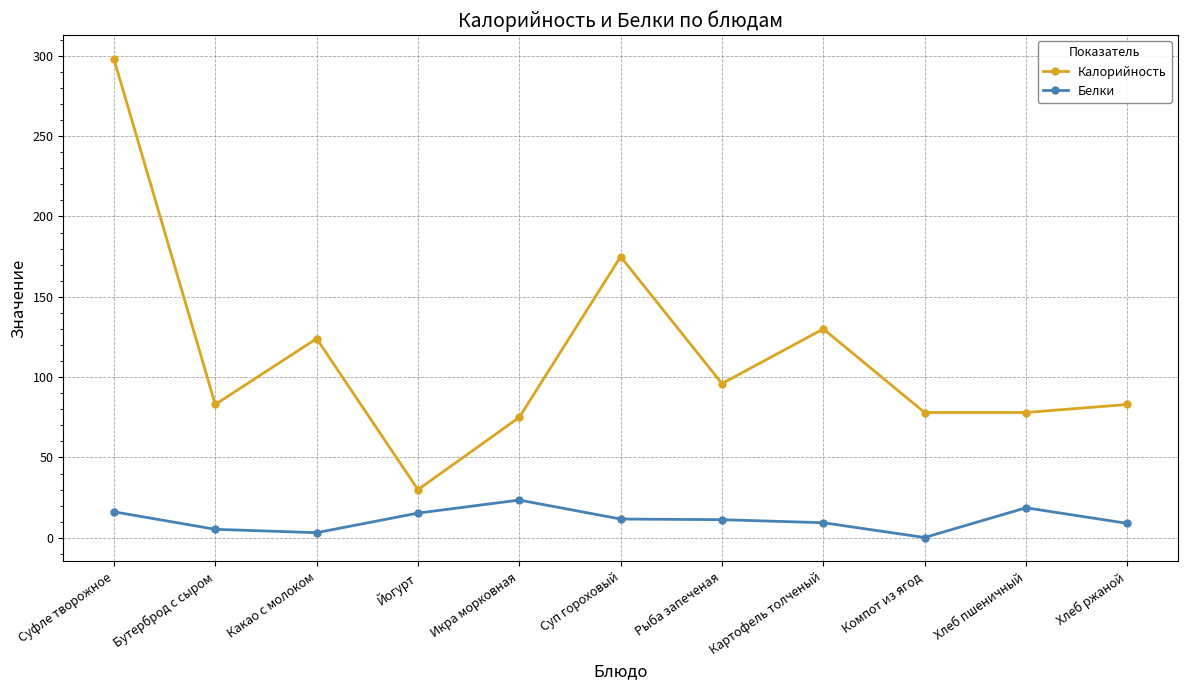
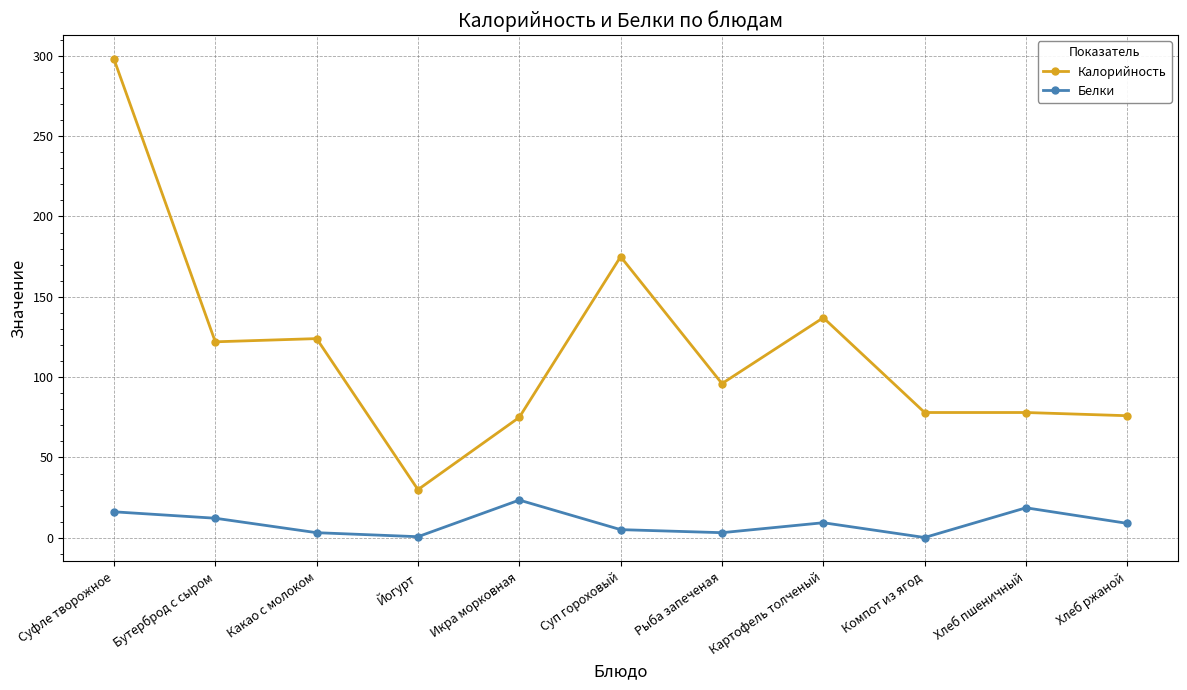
  {
    "Калорийность": {
      "Суфле творожное": 298,
-     "Бутерброд с сыром": 83,
+     "Бутерброд с сыром": 122,
      "Какао с молоком": 124,
      "Йогурт": 30,
      "Икра морковная": 75,
      "Суп гороховый": 175,
      "Рыба запеченая": 96,
-     "Картофель толченый": 130,
+     "Картофель толченый": 137,
      "Компот из ягод": 78,
      "Хлеб пшеничный": 78,
-     "Хлеб ржаной": 83
+     "Хлеб ржаной": 76
    },
    "Белки": {
      "Суфле творожное": 16,
-     "Бутерброд с сыром": 5,
+     "Бутерброд с сыром": 12,
      "Какао с молоком": 3,
-     "Йогурт": 15,
+     "Йогурт": 1,
      "Икра морковная": 24,
-     "Суп гороховый": 12,
-     "Рыба запеченая": 11,
+     "Суп гороховый": 5,
+     "Рыба запеченая": 3,
      "Картофель толченый": 9,
      "Компот из ягод": 0,
      "Хлеб пшеничный": 19,
      "Хлеб ржаной": 9
    }
  }
